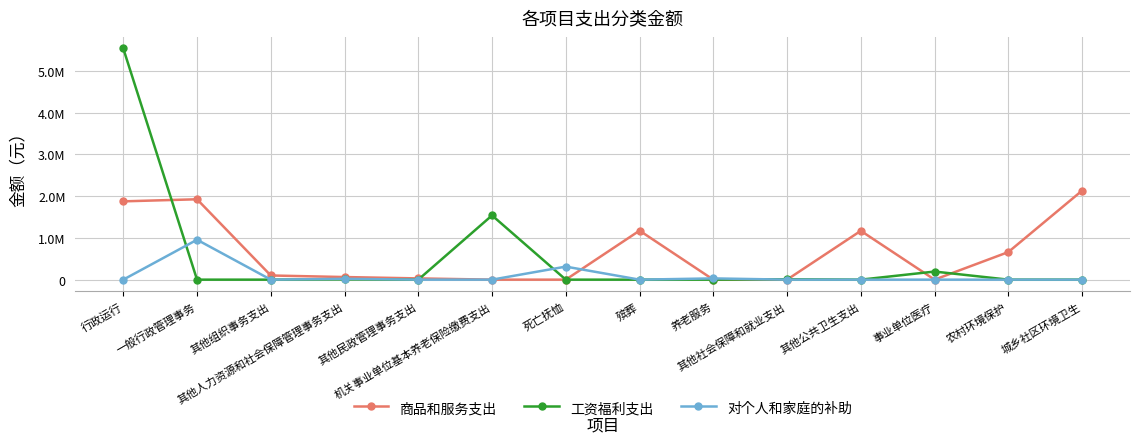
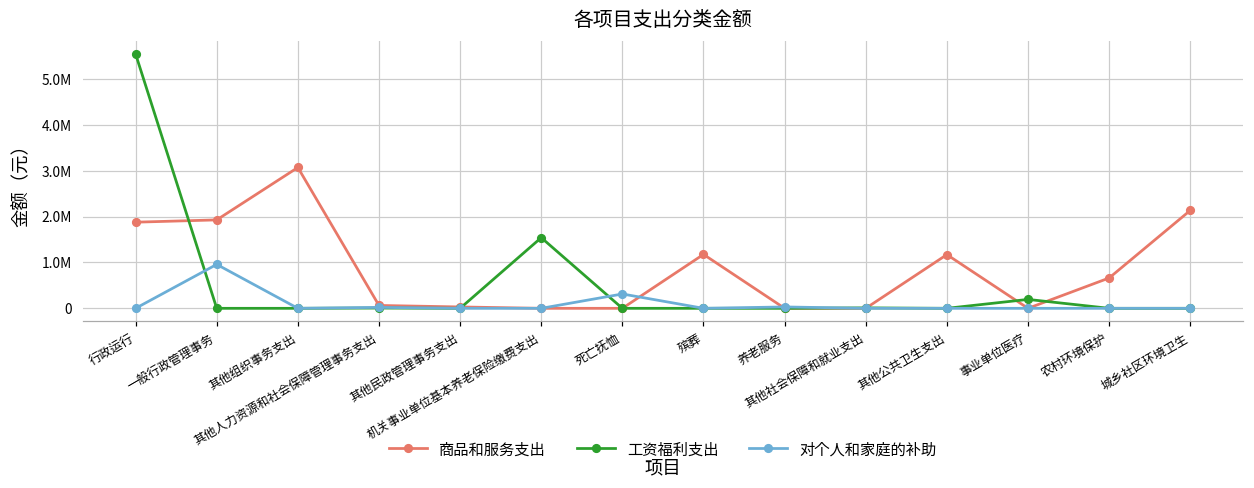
  {
    "商品和服务支出": {
      "行政运行": 1900000,
      "一般行政管理事务": 1900000,
-     "其他组织事务支出": 100000,
+     "其他组织事务支出": 3100000,
      "殡葬": 1200000,
      "其他公共卫生支出": 1200000,
      "农村环境保护": 700000,
      "城乡社区环境卫生": 2100000
    },
    "工资福利支出": {
      "行政运行": 5500000,
      "一般行政管理事务": 0,
      "机关事业单位基本养老保险缴费支出": 1500000,
      "事业单位医疗": 200000
    },
    "对个人和家庭的补助": {
      "行政运行": 0,
      "一般行政管理事务": 1000000,
      "死亡抚恤": 300000
    }
  }
